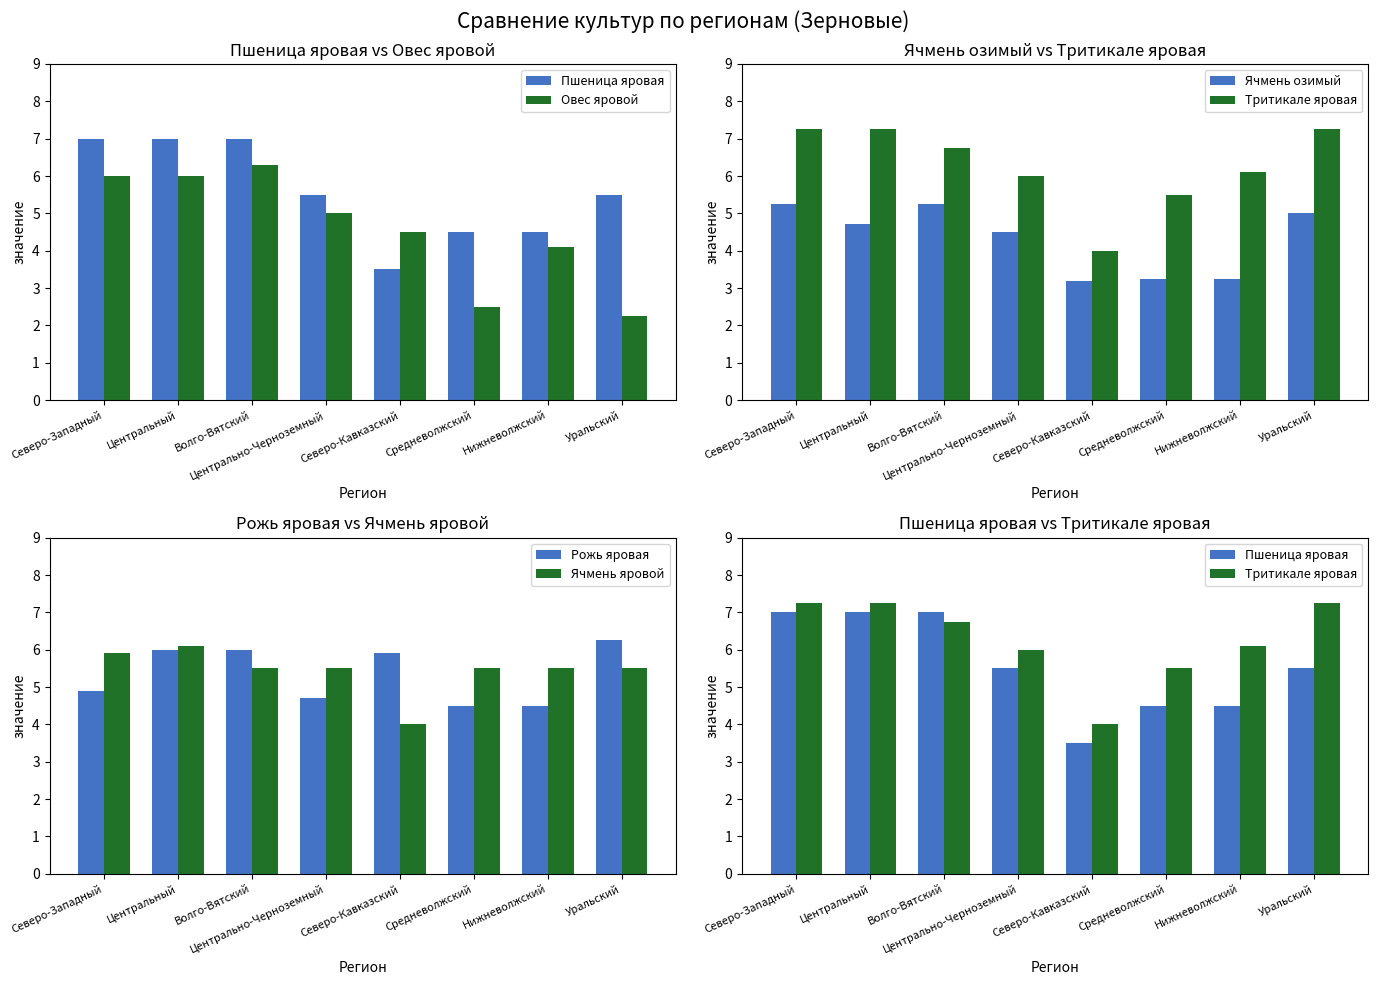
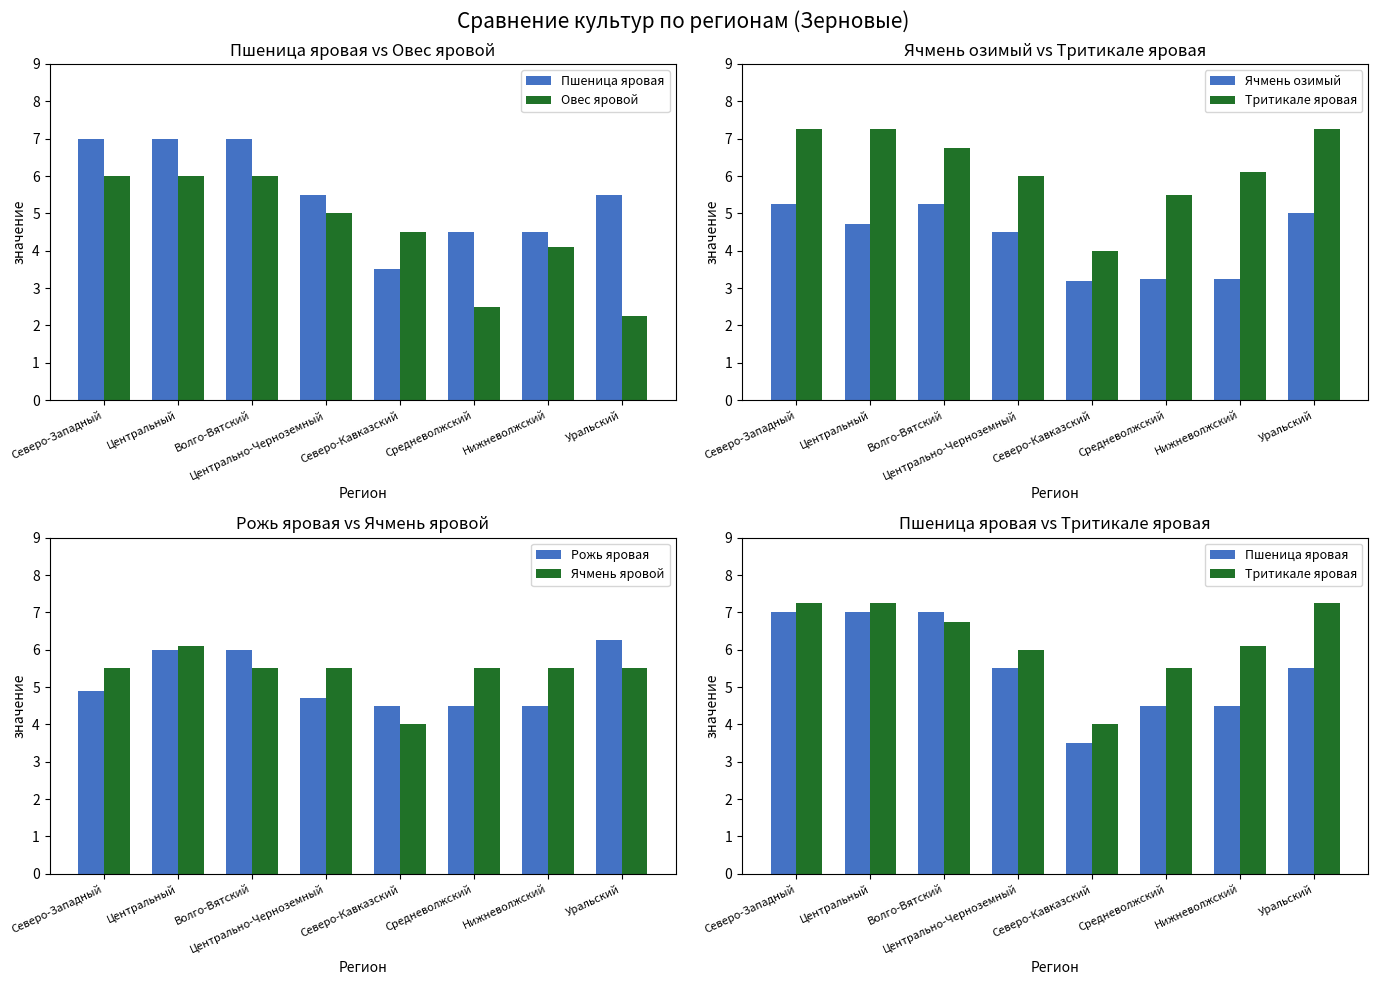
  {
    "Пшеница яровая vs Овес яровой": {
      "Пшеница яровая": {
        "Северо-Западный": 7.0,
        "Центральный": 7.0,
        "Волго-Вятский": 7.0,
        "Центрально-Черноземный": 5.5,
        "Северо-Кавказский": 3.5,
        "Средневолжский": 4.5,
        "Нижневолжский": 4.5,
        "Уральский": 5.5
      },
      "Овес яровой": {
        "Северо-Западный": 6.0,
        "Центральный": 6.0,
-       "Волго-Вятский": 6.3,
+       "Волго-Вятский": 6.0,
        "Центрально-Черноземный": 5.0,
        "Северо-Кавказский": 4.5,
        "Средневолжский": 2.5,
        "Нижневолжский": 4.1,
        "Уральский": 2.3
      }
    },
    "Ячмень озимый vs Тритикале яровая": {
      "Ячмень озимый": {
        "Северо-Западный": 5.3,
        "Центральный": 4.7,
        "Волго-Вятский": 5.3,
        "Центрально-Черноземный": 4.5,
        "Северо-Кавказский": 3.2,
        "Средневолжский": 3.3,
        "Нижневолжский": 3.3,
        "Уральский": 5.0
      },
      "Тритикале яровая": {
        "Северо-Западный": 7.3,
        "Центральный": 7.3,
        "Волго-Вятский": 6.8,
        "Центрально-Черноземный": 6.0,
        "Северо-Кавказский": 4.0,
        "Средневолжский": 5.5,
        "Нижневолжский": 6.1,
        "Уральский": 7.3
      }
    },
    "Рожь яровая vs Ячмень яровой": {
      "Рожь яровая": {
        "Северо-Западный": 4.9,
        "Центральный": 6.0,
        "Волго-Вятский": 6.0,
        "Центрально-Черноземный": 4.7,
-       "Северо-Кавказский": 5.9,
+       "Северо-Кавказский": 4.5,
        "Средневолжский": 4.5,
        "Нижневолжский": 4.5,
        "Уральский": 6.3
      },
      "Ячмень яровой": {
-       "Северо-Западный": 5.9,
+       "Северо-Западный": 5.5,
        "Центральный": 6.1,
        "Волго-Вятский": 5.5,
        "Центрально-Черноземный": 5.5,
        "Северо-Кавказский": 4.0,
        "Средневолжский": 5.5,
        "Нижневолжский": 5.5,
        "Уральский": 5.5
      }
    },
    "Пшеница яровая vs Тритикале яровая": {
      "Пшеница яровая": {
        "Северо-Западный": 7.0,
        "Центральный": 7.0,
        "Волго-Вятский": 7.0,
        "Центрально-Черноземный": 5.5,
        "Северо-Кавказский": 3.5,
        "Средневолжский": 4.5,
        "Нижневолжский": 4.5,
        "Уральский": 5.5
      },
      "Тритикале яровая": {
        "Северо-Западный": 7.3,
        "Центральный": 7.3,
        "Волго-Вятский": 6.8,
        "Центрально-Черноземный": 6.0,
        "Северо-Кавказский": 4.0,
        "Средневолжский": 5.5,
        "Нижневолжский": 6.1,
        "Уральский": 7.3
      }
    }
  }
